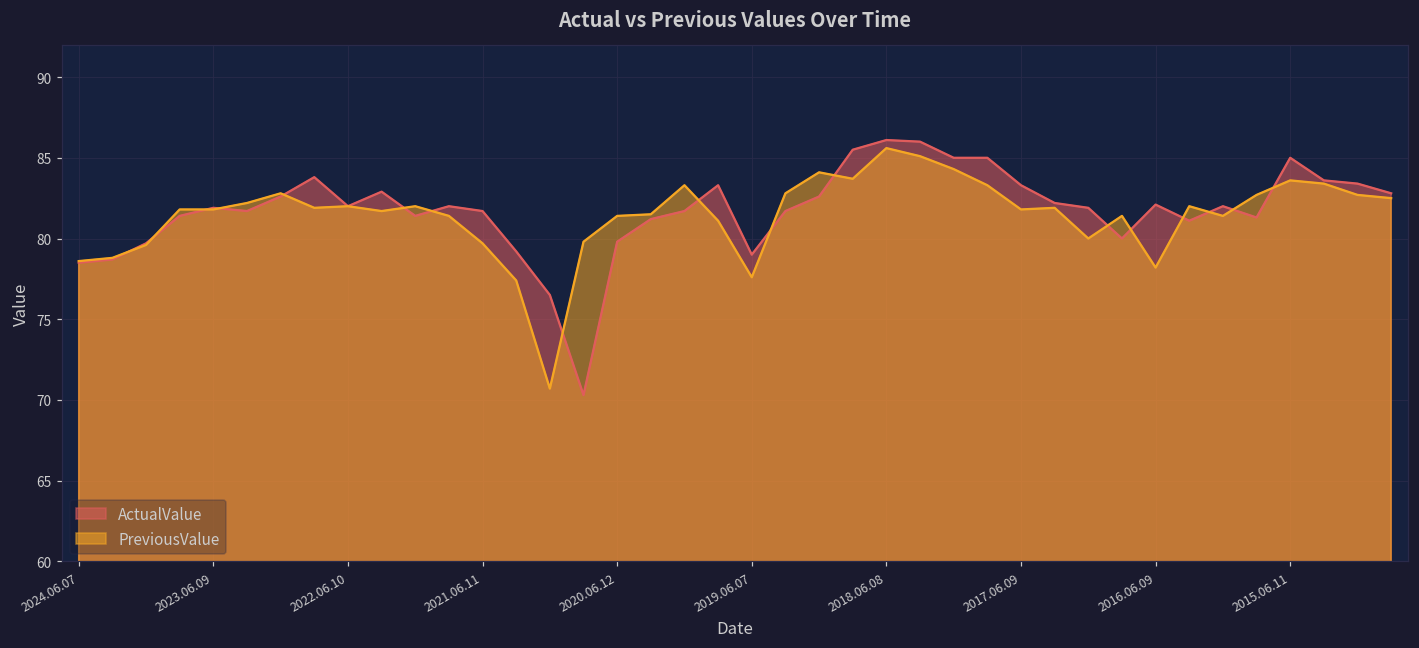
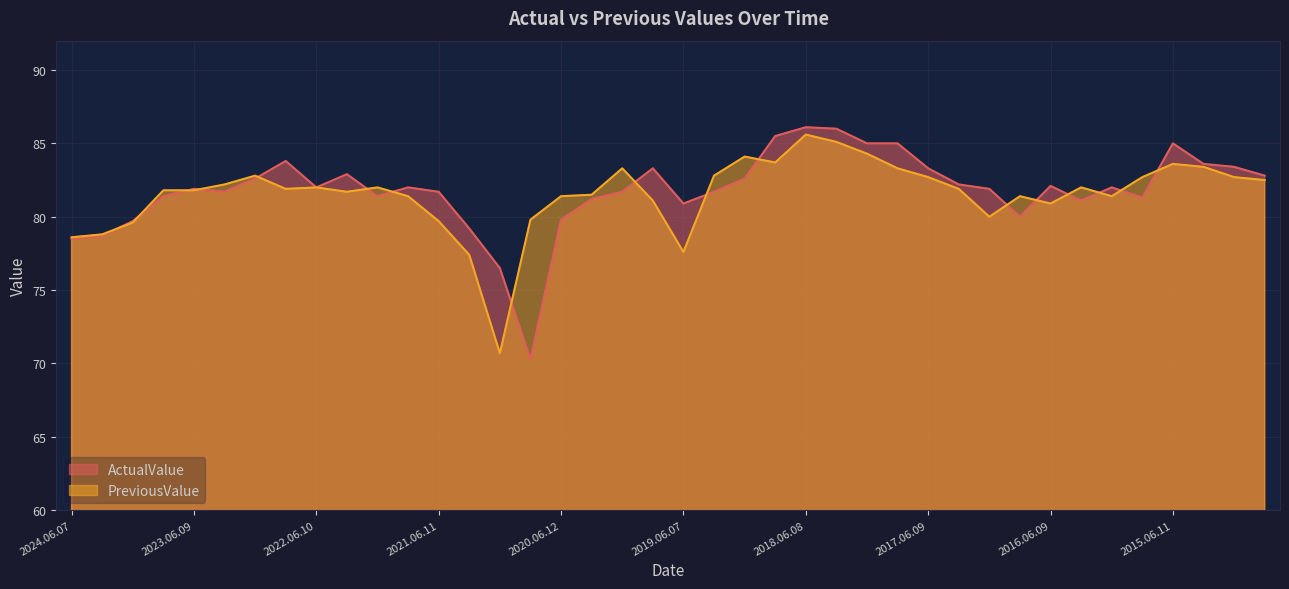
  {
    "ActualValue": {
      "2021.06.11": 81.7,
      "2020.06.12": 79.8,
-     "2019.06.07": 79.0,
+     "2019.06.07": 80.9,
      "2018.06.08": 86.1,
      "2017.06.09": 83.3,
      "2016.06.09": 82.1,
      "2015.06.11": 85.0
    },
    "PreviousValue": {
      "2021.06.11": 79.7,
      "2020.06.12": 81.4,
      "2019.06.07": 77.6,
      "2018.06.08": 85.6,
-     "2017.06.09": 81.8,
-     "2016.06.09": 78.2,
+     "2017.06.09": 82.7,
+     "2016.06.09": 80.9,
      "2015.06.11": 83.6
    }
  }
